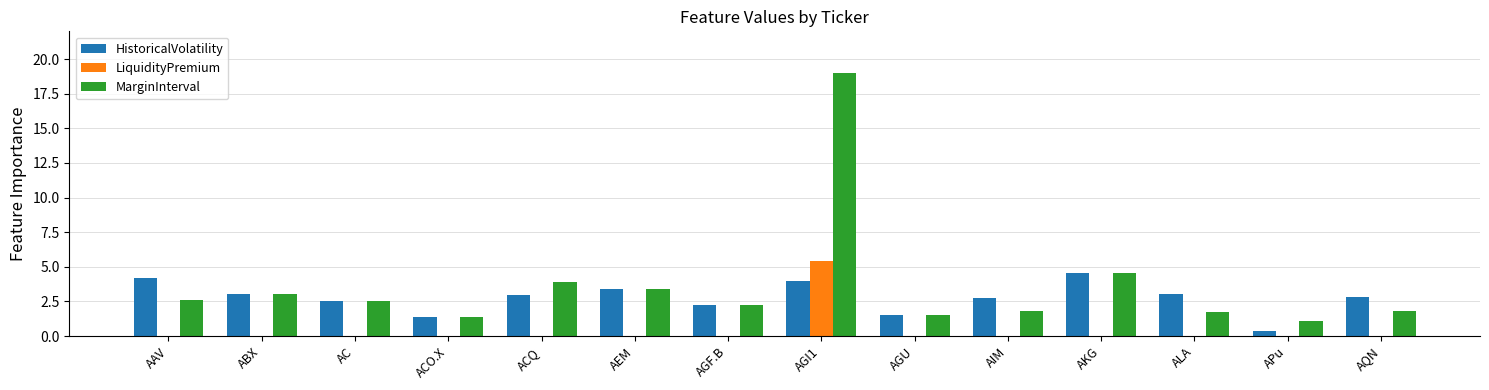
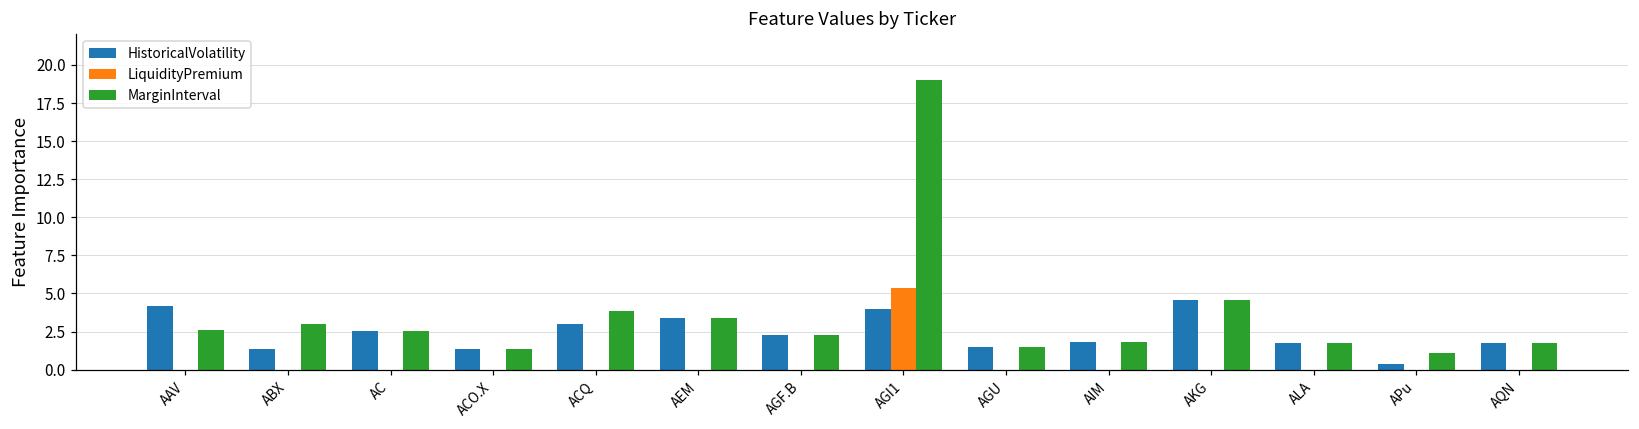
  {
    "HistoricalVolatility": {
      "AAV": 4.2,
-     "ABX": 3.0,
+     "ABX": 1.4,
      "AC": 2.5,
      "ACO.X": 1.4,
      "ACQ": 3.0,
      "AEM": 3.4,
      "AGF.B": 2.3,
      "AGI1": 4.0,
      "AGU": 1.5,
-     "AIM": 2.7,
+     "AIM": 1.8,
      "AKG": 4.6,
-     "ALA": 3.0,
+     "ALA": 1.8,
      "APu": 0.3,
-     "AQN": 2.9
+     "AQN": 1.8
    },
    "LiquidityPremium": {
      "AAV": 0.0,
      "ABX": 0.0,
      "AC": 0.0,
      "ACO.X": 0.0,
      "ACQ": 0.0,
      "AEM": 0.0,
      "AGF.B": 0.0,
      "AGI1": 5.4,
      "AGU": 0.0,
      "AIM": 0.0,
      "AKG": 0.0,
      "ALA": 0.0,
      "APu": 0.0,
      "AQN": 0.0
    },
    "MarginInterval": {
      "AAV": 2.6,
      "ABX": 3.0,
      "AC": 2.5,
      "ACO.X": 1.4,
      "ACQ": 3.9,
      "AEM": 3.4,
      "AGF.B": 2.3,
      "AGI1": 19.0,
      "AGU": 1.5,
      "AIM": 1.8,
      "AKG": 4.6,
      "ALA": 1.8,
      "APu": 1.1,
      "AQN": 1.8
    }
  }
